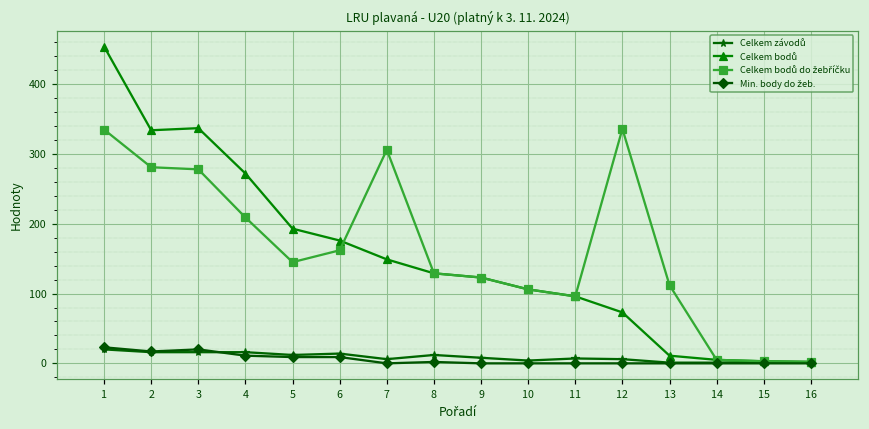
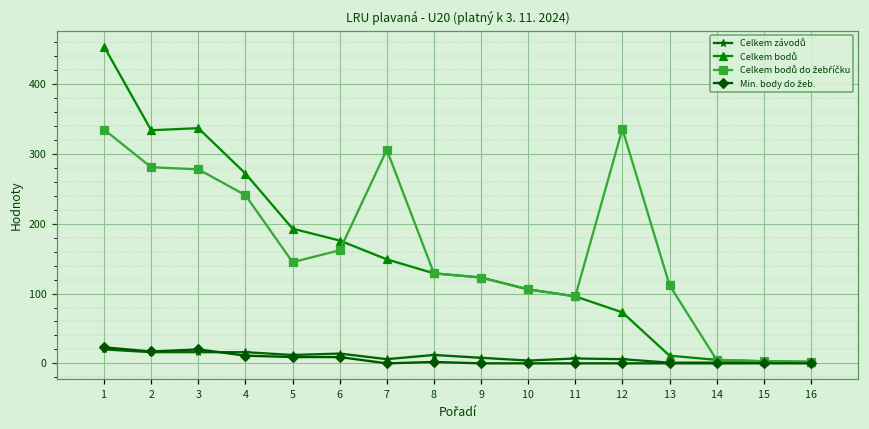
  {
    "Celkem bodů do žebříčku": {
      "1": 340,
      "2": 280,
      "3": 280,
-     "4": 210,
+     "4": 240,
      "5": 150,
      "6": 160,
      "7": 310,
      "12": 340,
      "13": 110
    }
  }
